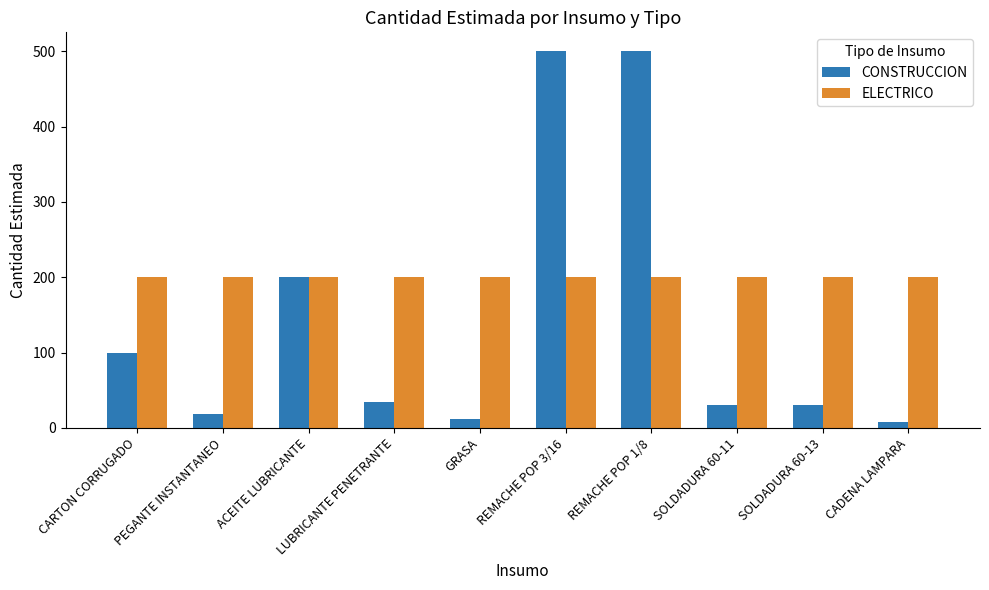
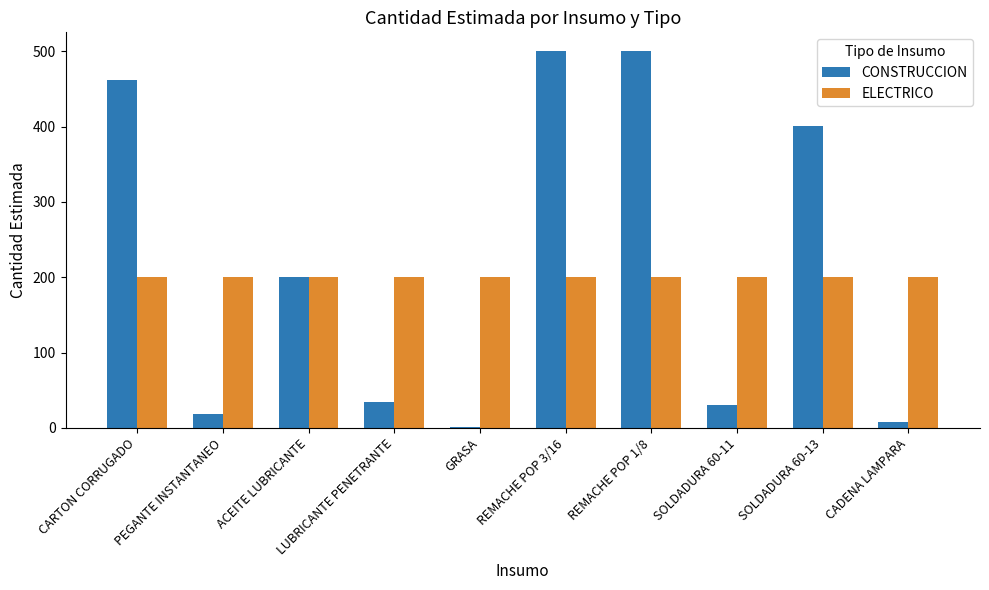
  {
    "CONSTRUCCION": {
-     "CARTON CORRUGADO": 100,
+     "CARTON CORRUGADO": 460,
      "PEGANTE INSTANTANEO": 20,
      "ACEITE LUBRICANTE": 200,
      "LUBRICANTE PENETRANTE": 30,
-     "GRASA": 10,
+     "GRASA": 0,
      "REMACHE POP 3/16": 500,
      "REMACHE POP 1/8": 500,
      "SOLDADURA 60-11": 30,
-     "SOLDADURA 60-13": 30,
+     "SOLDADURA 60-13": 400,
      "CADENA LAMPARA": 10
    },
    "ELECTRICO": {
      "CARTON CORRUGADO": 200,
      "PEGANTE INSTANTANEO": 200,
      "ACEITE LUBRICANTE": 200,
      "LUBRICANTE PENETRANTE": 200,
      "GRASA": 200,
      "REMACHE POP 3/16": 200,
      "REMACHE POP 1/8": 200,
      "SOLDADURA 60-11": 200,
      "SOLDADURA 60-13": 200,
      "CADENA LAMPARA": 200
    }
  }
